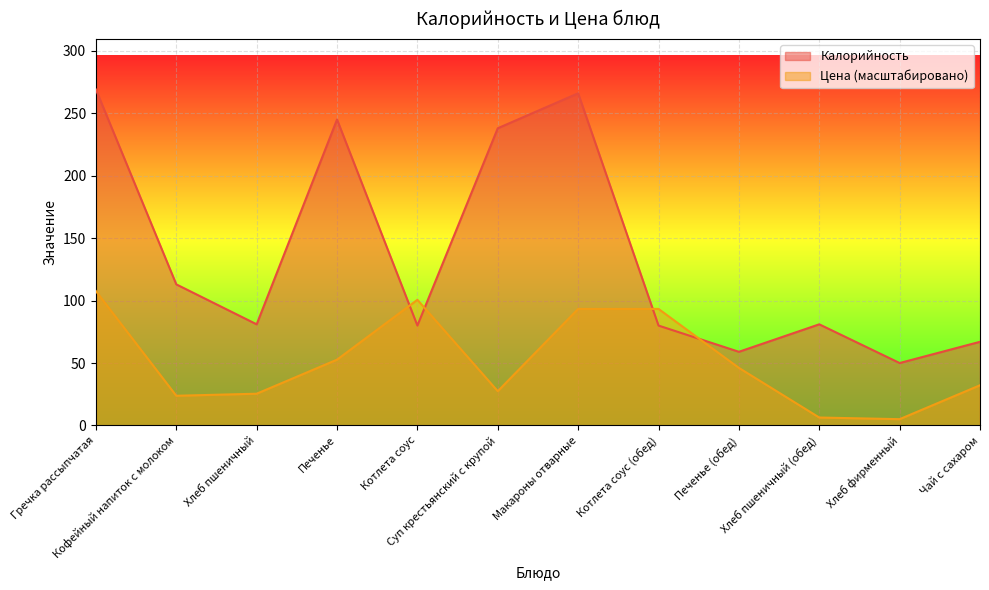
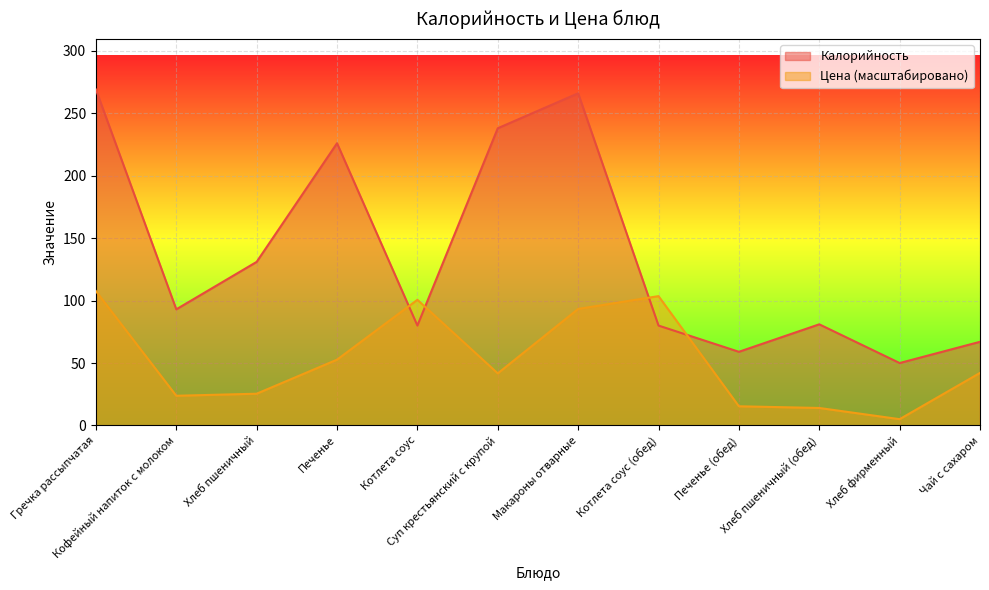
  {
    "Калорийность": {
      "Гречка рассыпчатая": 269,
-     "Кофейный напиток с молоком": 113,
-     "Хлеб пшеничный": 81,
-     "Печенье": 245,
+     "Кофейный напиток с молоком": 93,
+     "Хлеб пшеничный": 131,
+     "Печенье": 226,
      "Котлета соус": 80,
      "Суп крестьянский с крупой": 238,
      "Макароны отварные": 266,
      "Котлета соус (обед)": 80,
      "Печенье (обед)": 59,
      "Хлеб пшеничный (обед)": 81,
      "Хлеб фирменный": 50,
      "Чай с сахаром": 67
    },
    "Цена (масштабировано)": {
      "Гречка рассыпчатая": 108,
      "Кофейный напиток с молоком": 24,
      "Хлеб пшеничный": 25,
      "Печенье": 53,
      "Котлета соус": 101,
-     "Суп крестьянский с крупой": 27,
+     "Суп крестьянский с крупой": 42,
      "Макароны отварные": 93,
-     "Котлета соус (обед)": 93,
-     "Печенье (обед)": 46,
-     "Хлеб пшеничный (обед)": 6,
+     "Котлета соус (обед)": 104,
+     "Печенье (обед)": 15,
+     "Хлеб пшеничный (обед)": 14,
      "Хлеб фирменный": 5,
-     "Чай с сахаром": 32
+     "Чай с сахаром": 42
    }
  }
